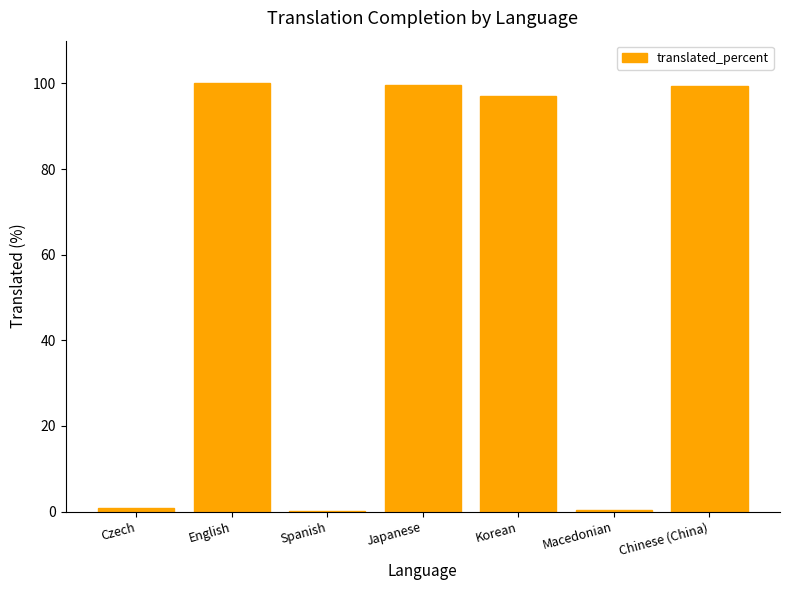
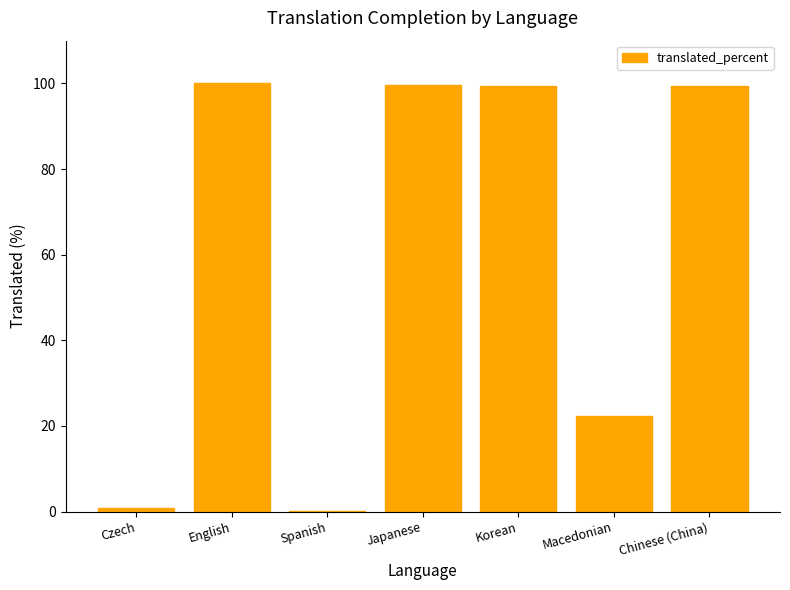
  {
    "Czech": 1,
    "English": 100,
    "Japanese": 100,
-   "Korean": 97,
-   "Macedonian": 0,
+   "Korean": 100,
+   "Macedonian": 22,
    "Chinese (China)": 100
  }
